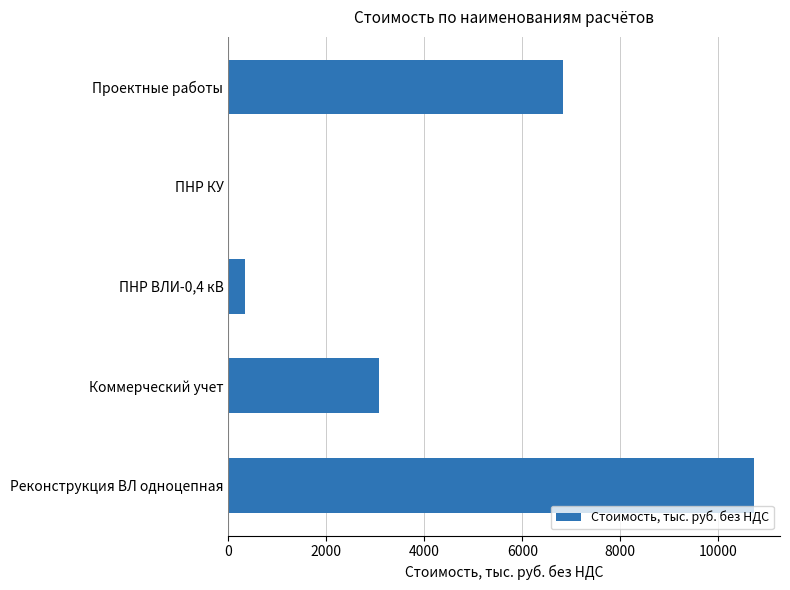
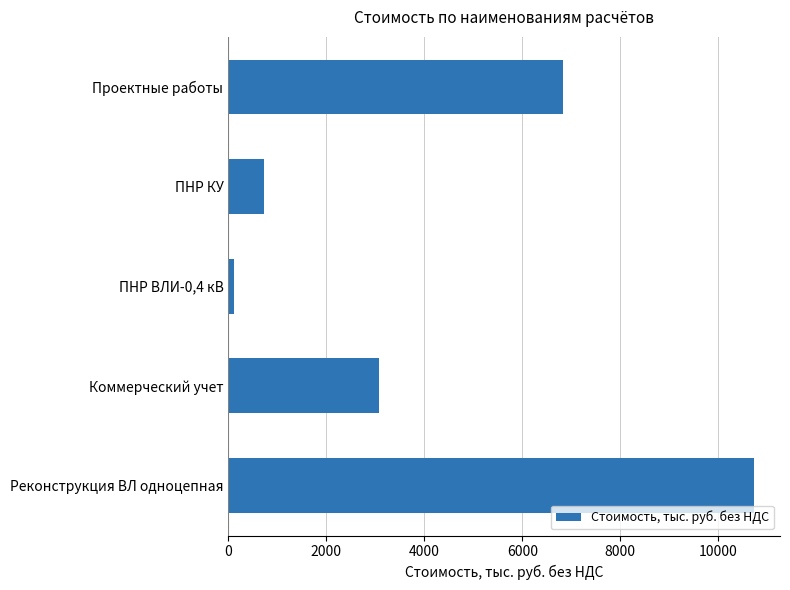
  {
    "Проектные работы": 6800,
-   "ПНР КУ": 0,
-   "ПНР ВЛИ-0,4 кВ": 300,
+   "ПНР КУ": 700,
+   "ПНР ВЛИ-0,4 кВ": 100,
    "Коммерческий учет": 3100,
    "Реконструкция ВЛ одноцепная": 10700
  }
